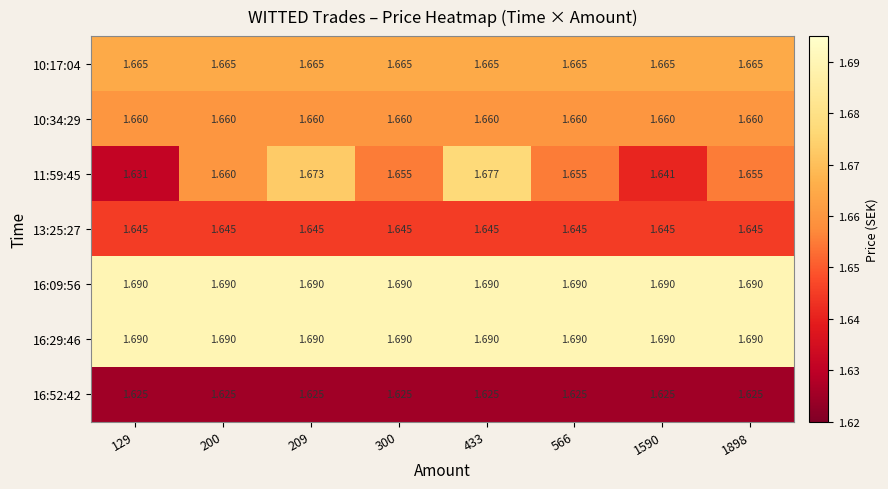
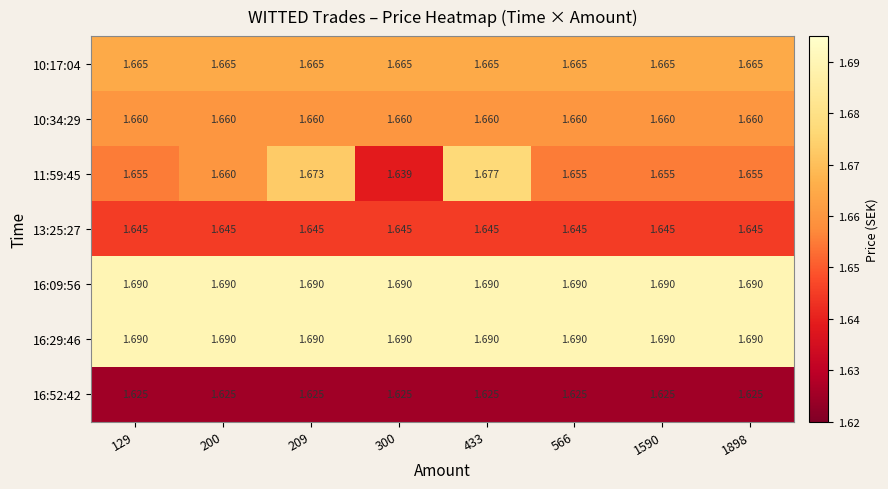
  {
    "10:17:04": {
      "129": 1.665,
      "200": 1.665,
      "209": 1.665,
      "300": 1.665,
      "433": 1.665,
      "566": 1.665,
      "1590": 1.665,
      "1898": 1.665
    },
    "10:34:29": {
      "129": 1.660,
      "200": 1.660,
      "209": 1.660,
      "300": 1.660,
      "433": 1.660,
      "566": 1.660,
      "1590": 1.660,
      "1898": 1.660
    },
    "11:59:45": {
-     "129": 1.631,
+     "129": 1.655,
      "200": 1.660,
      "209": 1.673,
-     "300": 1.655,
+     "300": 1.639,
      "433": 1.677,
      "566": 1.655,
-     "1590": 1.641,
+     "1590": 1.655,
      "1898": 1.655
    },
    "13:25:27": {
      "129": 1.645,
      "200": 1.645,
      "209": 1.645,
      "300": 1.645,
      "433": 1.645,
      "566": 1.645,
      "1590": 1.645,
      "1898": 1.645
    },
    "16:09:56": {
      "129": 1.690,
      "200": 1.690,
      "209": 1.690,
      "300": 1.690,
      "433": 1.690,
      "566": 1.690,
      "1590": 1.690,
      "1898": 1.690
    },
    "16:29:46": {
      "129": 1.690,
      "200": 1.690,
      "209": 1.690,
      "300": 1.690,
      "433": 1.690,
      "566": 1.690,
      "1590": 1.690,
      "1898": 1.690
    },
    "16:52:42": {
      "129": 1.625,
      "200": 1.625,
      "209": 1.625,
      "300": 1.625,
      "433": 1.625,
      "566": 1.625,
      "1590": 1.625,
      "1898": 1.625
    }
  }
